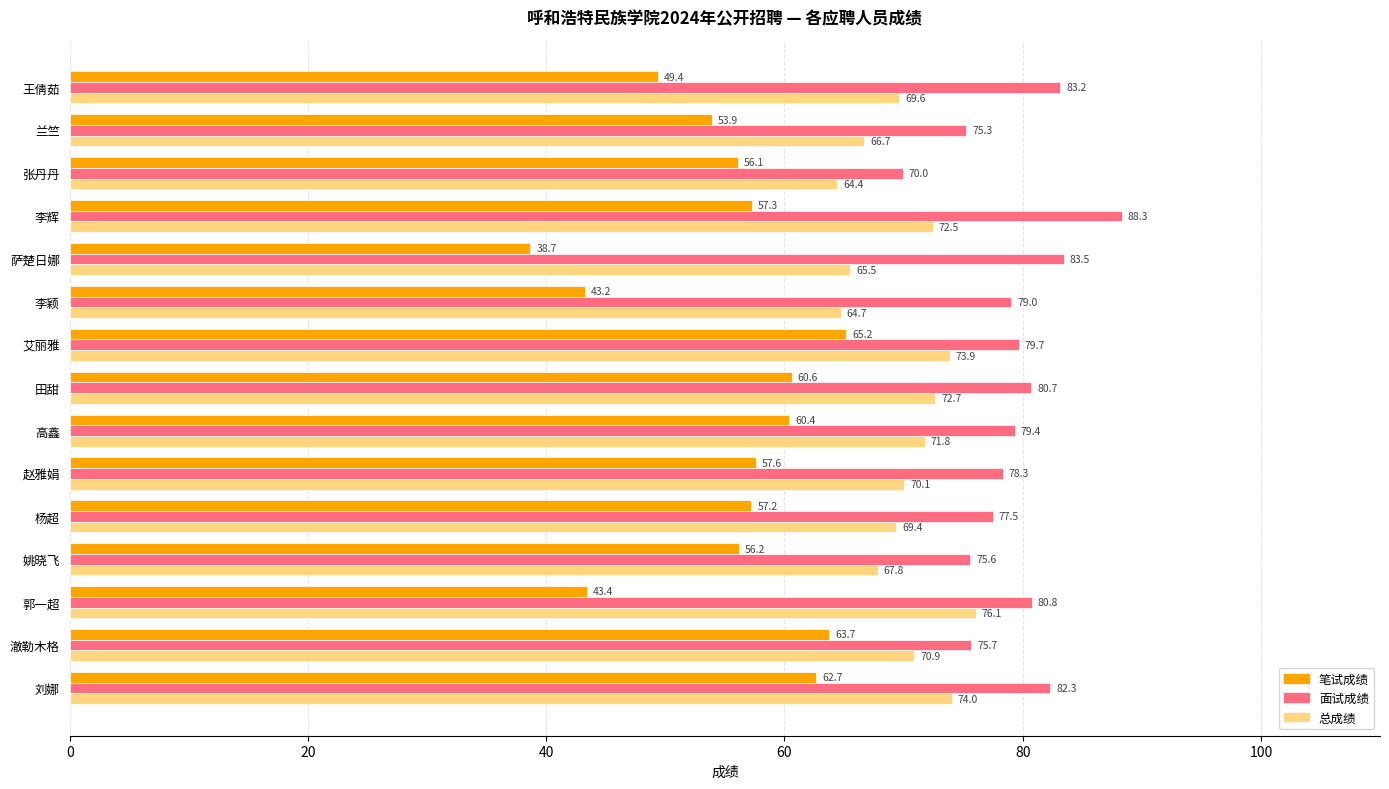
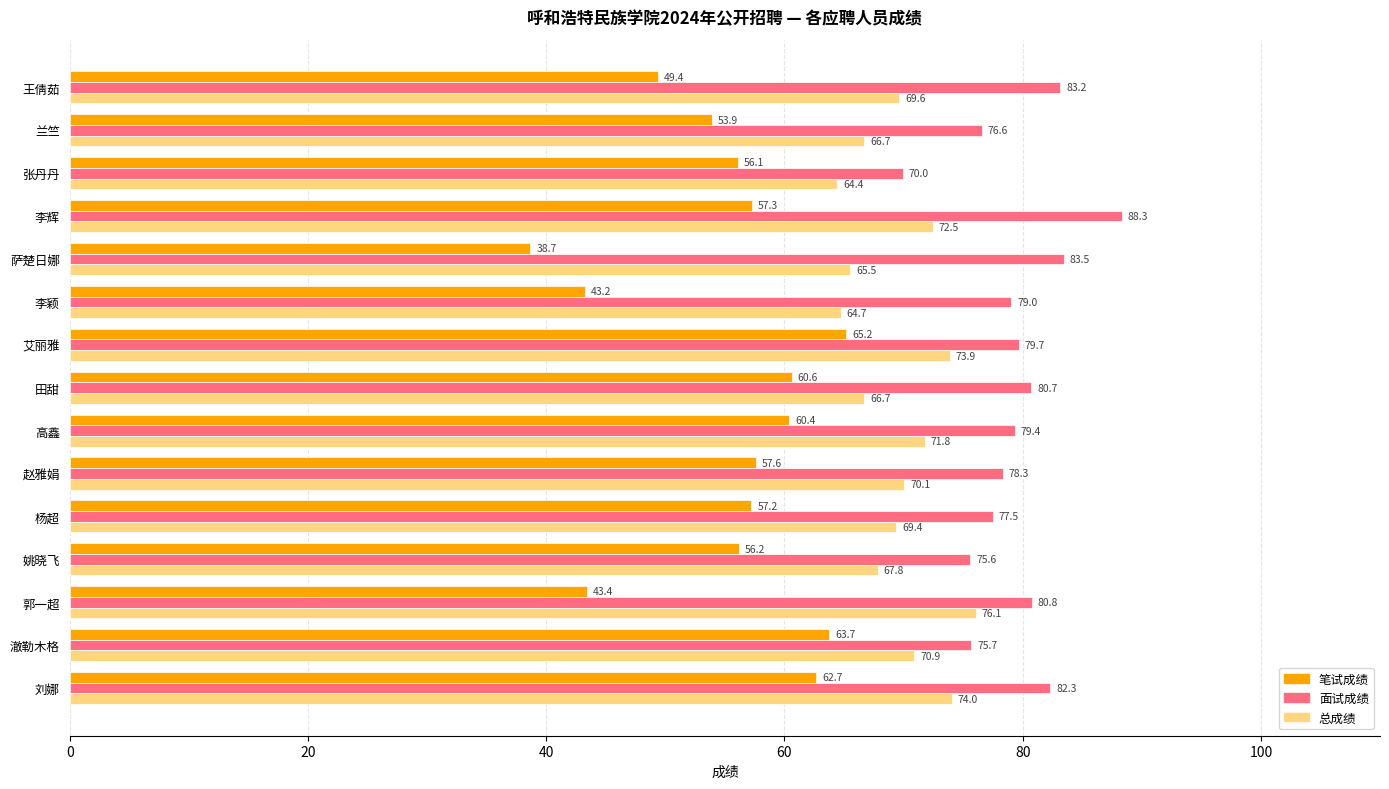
  {
    "笔试成绩": {
      "王倩茹": 49.4,
      "兰竺": 53.9,
      "张丹丹": 56.1,
      "李辉": 57.3,
      "萨楚日娜": 38.7,
      "李颖": 43.2,
      "艾丽雅": 65.2,
      "田甜": 60.6,
      "高鑫": 60.4,
      "赵雅娟": 57.6,
      "杨超": 57.2,
      "姚晓飞": 56.2,
      "郭一超": 43.4,
      "澈勒木格": 63.7,
      "刘娜": 62.7
    },
    "面试成绩": {
      "王倩茹": 83.2,
-     "兰竺": 75.3,
+     "兰竺": 76.6,
      "张丹丹": 70.0,
      "李辉": 88.3,
      "萨楚日娜": 83.5,
      "李颖": 79.0,
      "艾丽雅": 79.7,
      "田甜": 80.7,
      "高鑫": 79.4,
      "赵雅娟": 78.3,
      "杨超": 77.5,
      "姚晓飞": 75.6,
      "郭一超": 80.8,
      "澈勒木格": 75.7,
      "刘娜": 82.3
    },
    "总成绩": {
      "王倩茹": 69.6,
      "兰竺": 66.7,
      "张丹丹": 64.4,
      "李辉": 72.5,
      "萨楚日娜": 65.5,
      "李颖": 64.7,
      "艾丽雅": 73.9,
-     "田甜": 72.7,
+     "田甜": 66.7,
      "高鑫": 71.8,
      "赵雅娟": 70.1,
      "杨超": 69.4,
      "姚晓飞": 67.8,
      "郭一超": 76.1,
      "澈勒木格": 70.9,
      "刘娜": 74.0
    }
  }
